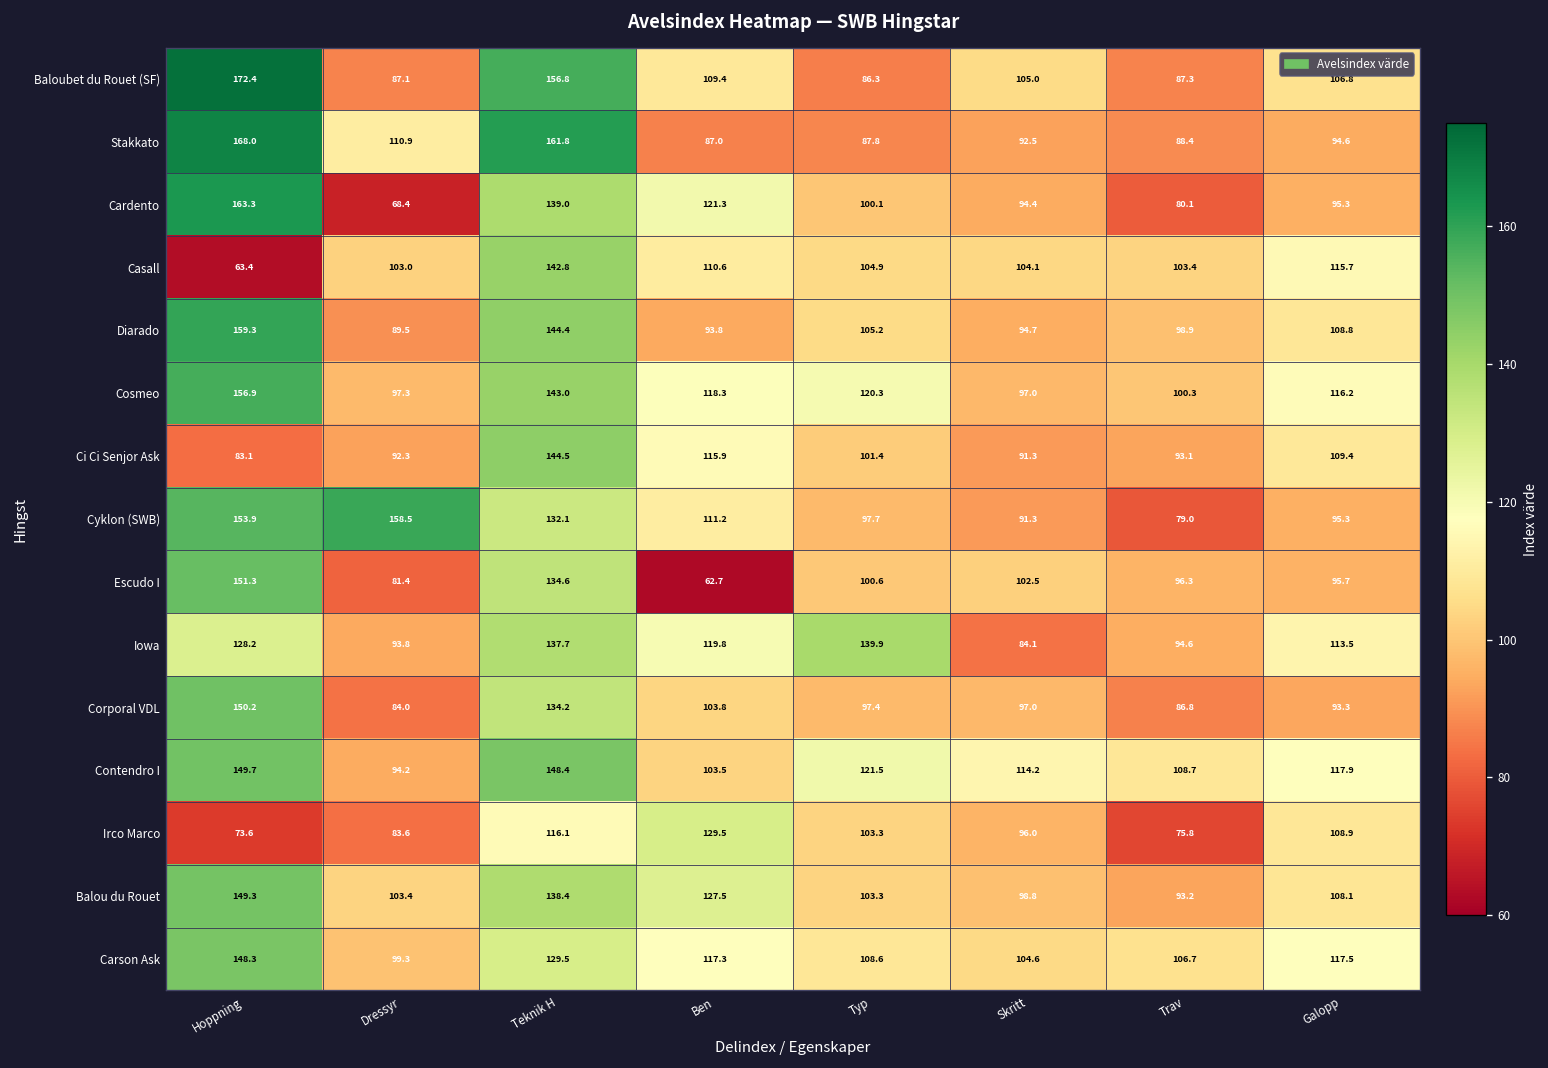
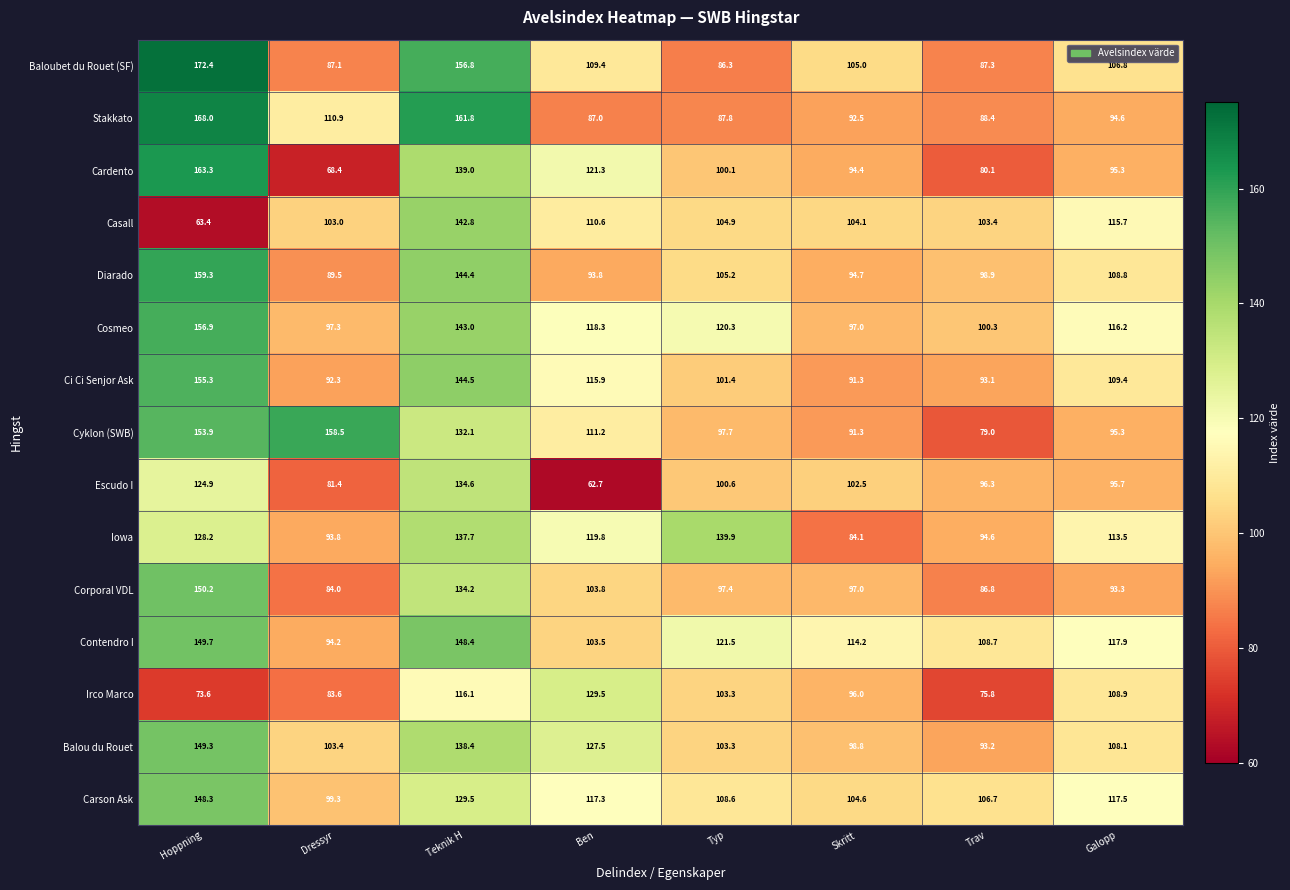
  {
    "Baloubet du Rouet (SF)": {
      "Hoppning": 172.4,
      "Dressyr": 87.1,
      "Teknik H": 156.8,
      "Ben": 109.4,
      "Typ": 86.3,
      "Skritt": 105.0,
      "Trav": 87.3
    },
    "Stakkato": {
      "Hoppning": 168.0,
      "Dressyr": 110.9,
      "Teknik H": 161.8,
      "Ben": 87.0,
      "Typ": 87.8,
      "Skritt": 92.5,
      "Trav": 88.4,
      "Galopp": 94.6
    },
    "Cardento": {
      "Hoppning": 163.3,
      "Dressyr": 68.4,
      "Teknik H": 139.0,
      "Ben": 121.3,
      "Typ": 100.1,
      "Skritt": 94.4,
      "Trav": 80.1,
      "Galopp": 95.3
    },
    "Casall": {
      "Hoppning": 63.4,
      "Dressyr": 103.0,
      "Teknik H": 142.8,
      "Ben": 110.6,
      "Typ": 104.9,
      "Skritt": 104.1,
      "Trav": 103.4,
      "Galopp": 115.7
    },
    "Diarado": {
      "Hoppning": 159.3,
      "Dressyr": 89.5,
      "Teknik H": 144.4,
      "Ben": 93.8,
      "Typ": 105.2,
      "Skritt": 94.7,
      "Trav": 98.9,
      "Galopp": 108.8
    },
    "Cosmeo": {
      "Hoppning": 156.9,
      "Dressyr": 97.3,
      "Teknik H": 143.0,
      "Ben": 118.3,
      "Typ": 120.3,
      "Skritt": 97.0,
      "Trav": 100.3,
      "Galopp": 116.2
    },
    "Ci Ci Senjor Ask": {
-     "Hoppning": 83.1,
+     "Hoppning": 155.3,
      "Dressyr": 92.3,
      "Teknik H": 144.5,
      "Ben": 115.9,
      "Typ": 101.4,
      "Skritt": 91.3,
      "Trav": 93.1,
      "Galopp": 109.4
    },
    "Cyklon (SWB)": {
      "Hoppning": 153.9,
      "Dressyr": 158.5,
      "Teknik H": 132.1,
      "Ben": 111.2,
      "Typ": 97.7,
      "Skritt": 91.3,
      "Trav": 79.0,
      "Galopp": 95.3
    },
    "Escudo I": {
-     "Hoppning": 151.3,
+     "Hoppning": 124.9,
      "Dressyr": 81.4,
      "Teknik H": 134.6,
      "Ben": 62.7,
      "Typ": 100.6,
      "Skritt": 102.5,
      "Trav": 96.3,
      "Galopp": 95.7
    },
    "Iowa": {
      "Hoppning": 128.2,
      "Dressyr": 93.8,
      "Teknik H": 137.7,
      "Ben": 119.8,
      "Typ": 139.9,
      "Skritt": 84.1,
      "Trav": 94.6,
      "Galopp": 113.5
    },
    "Corporal VDL": {
      "Hoppning": 150.2,
      "Dressyr": 84.0,
      "Teknik H": 134.2,
      "Ben": 103.8,
      "Typ": 97.4,
      "Skritt": 97.0,
      "Trav": 86.8,
      "Galopp": 93.3
    },
    "Contendro I": {
      "Hoppning": 149.7,
      "Dressyr": 94.2,
      "Teknik H": 148.4,
      "Ben": 103.5,
      "Typ": 121.5,
      "Skritt": 114.2,
      "Trav": 108.7,
      "Galopp": 117.9
    },
    "Irco Marco": {
      "Hoppning": 73.6,
      "Dressyr": 83.6,
      "Teknik H": 116.1,
      "Ben": 129.5,
      "Typ": 103.3,
      "Skritt": 96.0,
      "Trav": 75.8,
      "Galopp": 108.9
    },
    "Balou du Rouet": {
      "Hoppning": 149.3,
      "Dressyr": 103.4,
      "Teknik H": 138.4,
      "Ben": 127.5,
      "Typ": 103.3,
      "Skritt": 98.8,
      "Trav": 93.2,
      "Galopp": 108.1
    },
    "Carson Ask": {
      "Hoppning": 148.3,
      "Dressyr": 99.3,
      "Teknik H": 129.5,
      "Ben": 117.3,
      "Typ": 108.6,
      "Skritt": 104.6,
      "Trav": 106.7,
      "Galopp": 117.5
    }
  }
